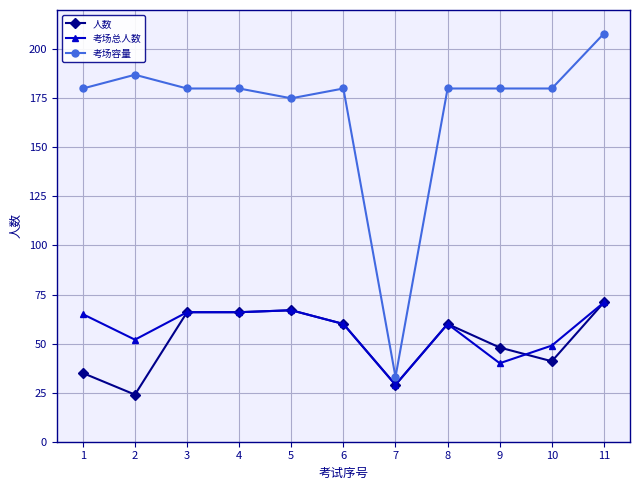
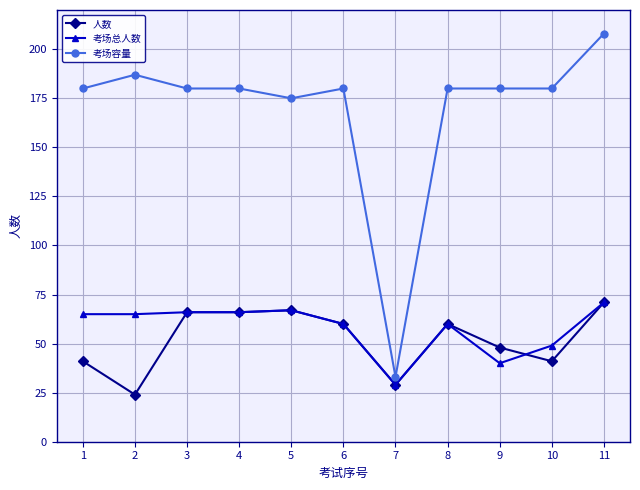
  {
    "人数": {
-     "1": 35,
+     "1": 41,
      "2": 24,
      "9": 48,
      "10": 41
    },
    "考场总人数": {
      "1": 65,
-     "2": 52,
+     "2": 65,
      "9": 40,
      "10": 49
    },
    "考场容量": {
      "1": 180,
      "2": 187,
      "3": 180,
      "4": 180,
      "5": 175,
      "6": 180,
      "7": 33,
      "8": 180,
      "9": 180,
      "10": 180,
      "11": 208
    }
  }
